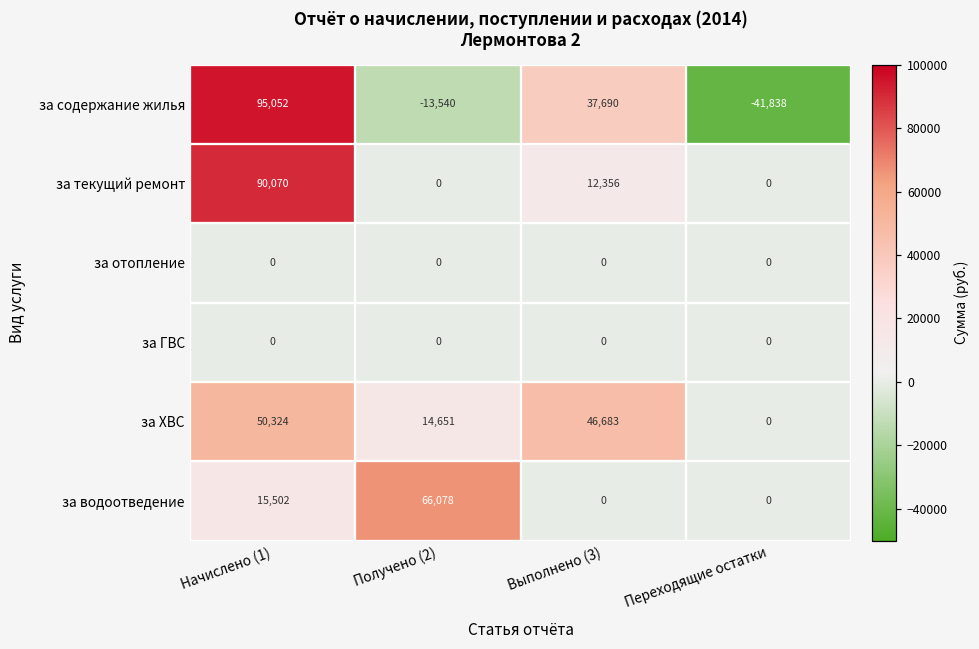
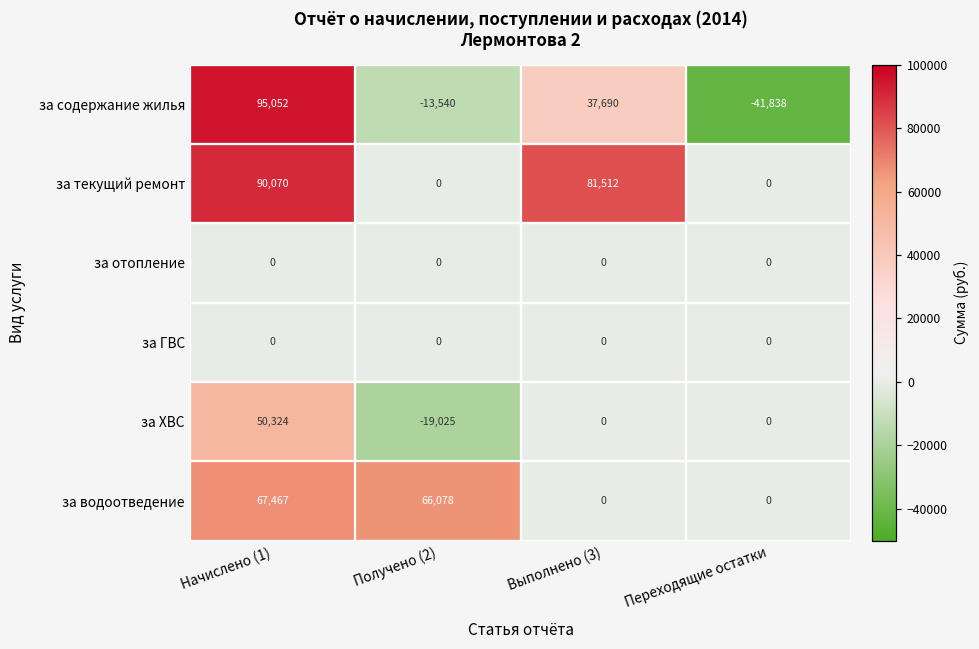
  {
    "за содержание жилья": {
      "Начислено (1)": "95,052",
      "Получено (2)": "-13,540",
      "Выполнено (3)": "37,690",
      "Переходящие остатки": "-41,838"
    },
    "за текущий ремонт": {
      "Начислено (1)": "90,070",
      "Получено (2)": "0",
-     "Выполнено (3)": "12,356",
+     "Выполнено (3)": "81,512",
      "Переходящие остатки": "0"
    },
    "за отопление": {
      "Начислено (1)": "0",
      "Получено (2)": "0",
      "Выполнено (3)": "0",
      "Переходящие остатки": "0"
    },
    "за ГВС": {
      "Начислено (1)": "0",
      "Получено (2)": "0",
      "Выполнено (3)": "0",
      "Переходящие остатки": "0"
    },
    "за ХВС": {
      "Начислено (1)": "50,324",
-     "Получено (2)": "14,651",
-     "Выполнено (3)": "46,683",
+     "Получено (2)": "-19,025",
+     "Выполнено (3)": "0",
      "Переходящие остатки": "0"
    },
    "за водоотведение": {
-     "Начислено (1)": "15,502",
+     "Начислено (1)": "67,467",
      "Получено (2)": "66,078",
      "Выполнено (3)": "0",
      "Переходящие остатки": "0"
    }
  }
